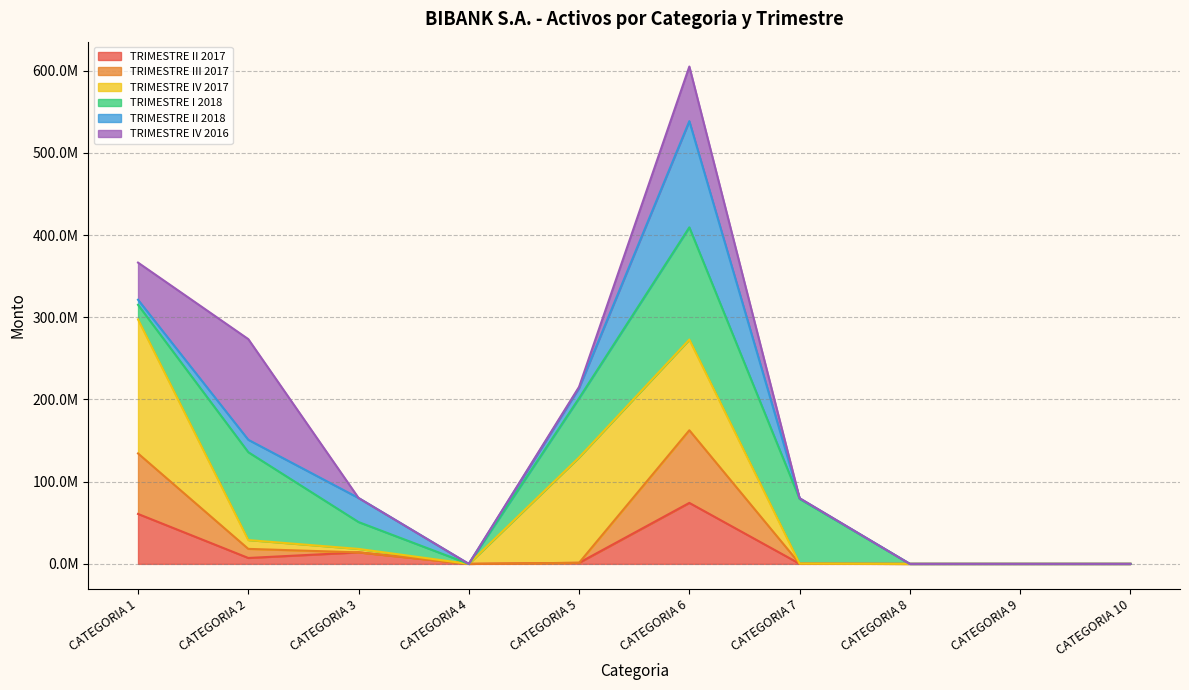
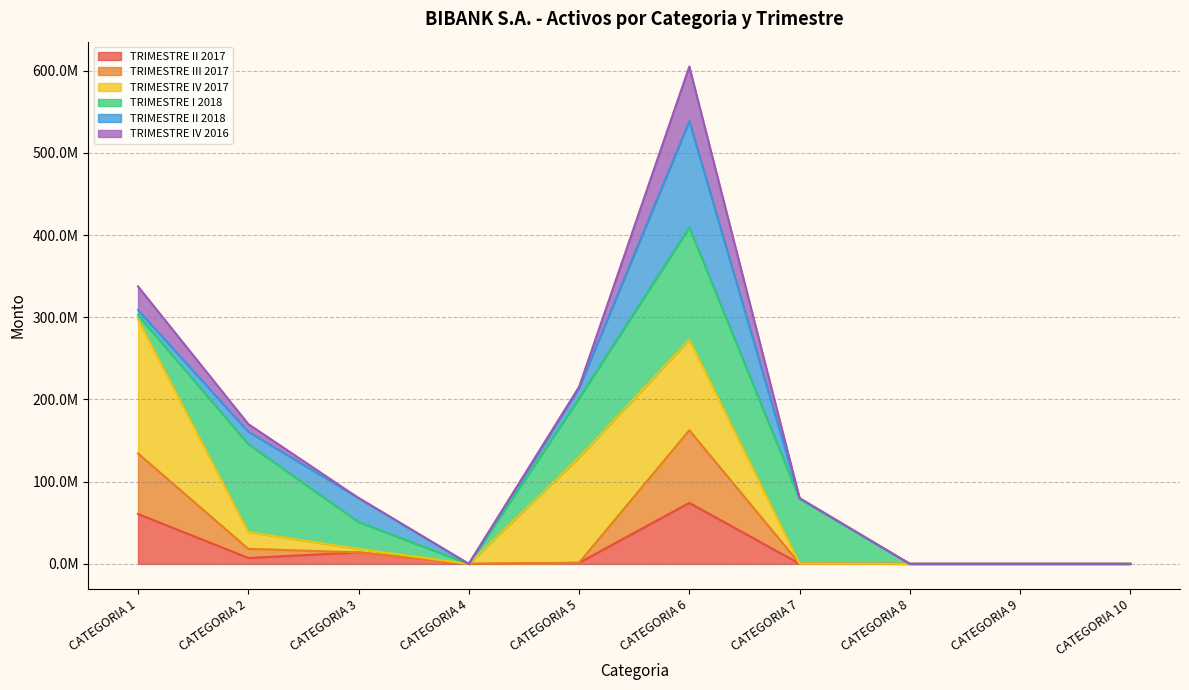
  {
    "TRIMESTRE IV 2017": {
      "CATEGORIA 1": 160000000,
-     "CATEGORIA 2": 10000000,
+     "CATEGORIA 2": 20000000,
      "CATEGORIA 3": 0,
      "CATEGORIA 5": 130000000,
      "CATEGORIA 6": 110000000
    },
    "TRIMESTRE I 2018": {
-     "CATEGORIA 1": 20000000,
+     "CATEGORIA 1": 10000000,
      "CATEGORIA 2": 110000000,
      "CATEGORIA 3": 30000000,
      "CATEGORIA 5": 70000000,
      "CATEGORIA 6": 140000000
    },
    "TRIMESTRE II 2018": {
      "CATEGORIA 1": 10000000,
      "CATEGORIA 2": 20000000,
      "CATEGORIA 6": 130000000
    },
    "TRIMESTRE IV 2016": {
-     "CATEGORIA 1": 50000000,
-     "CATEGORIA 2": 120000000,
+     "CATEGORIA 1": 30000000,
+     "CATEGORIA 2": 10000000,
      "CATEGORIA 6": 70000000
    }
  }
